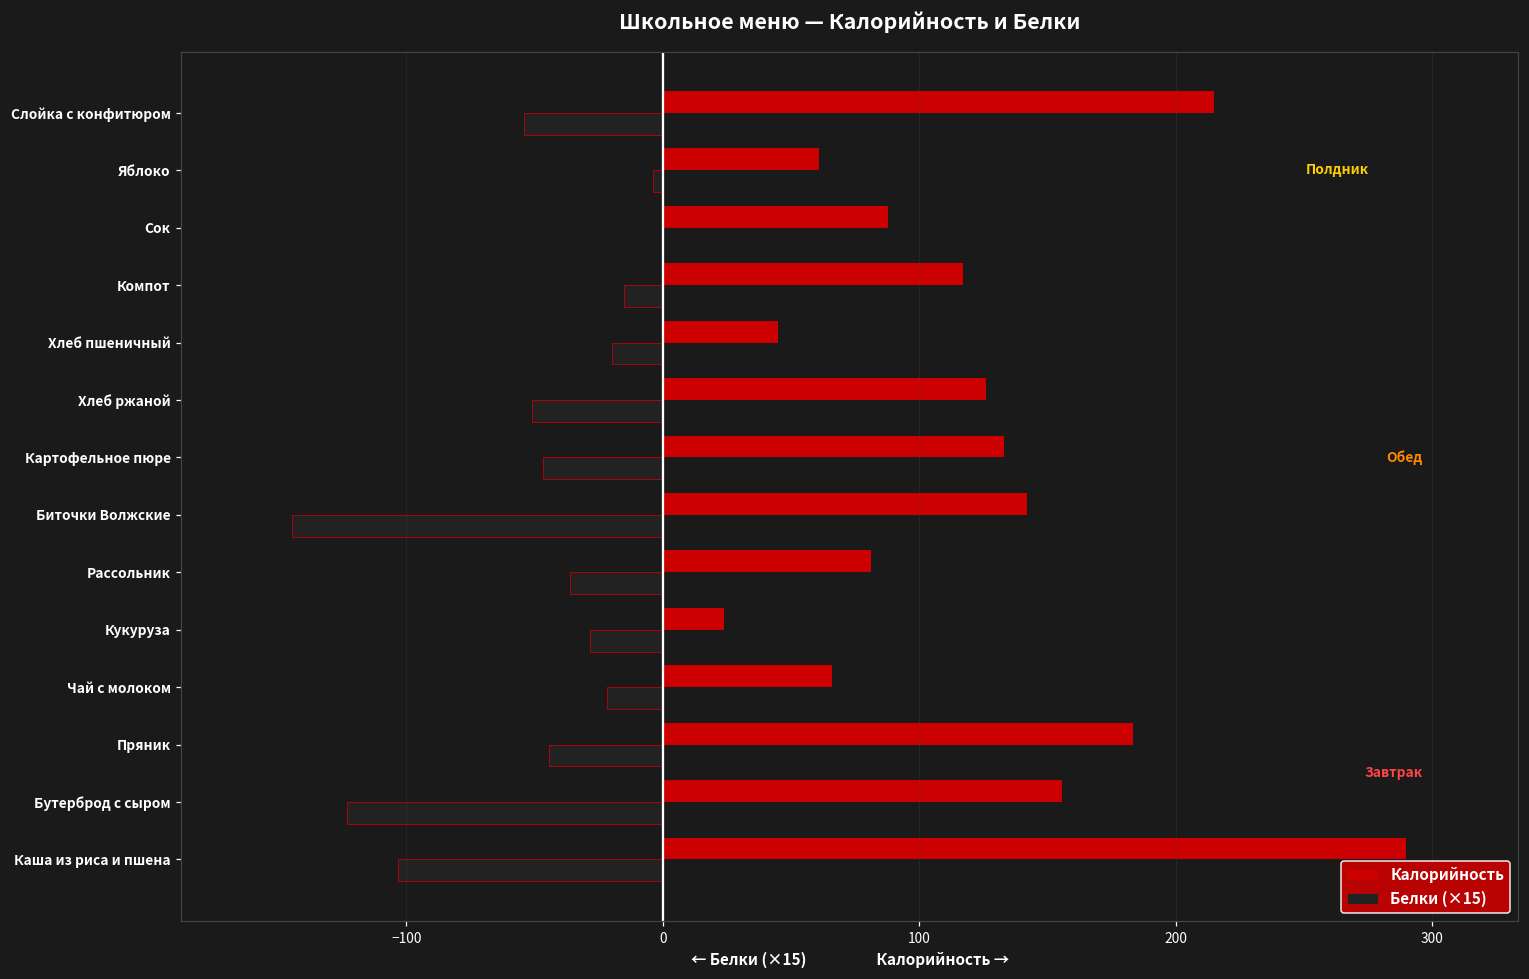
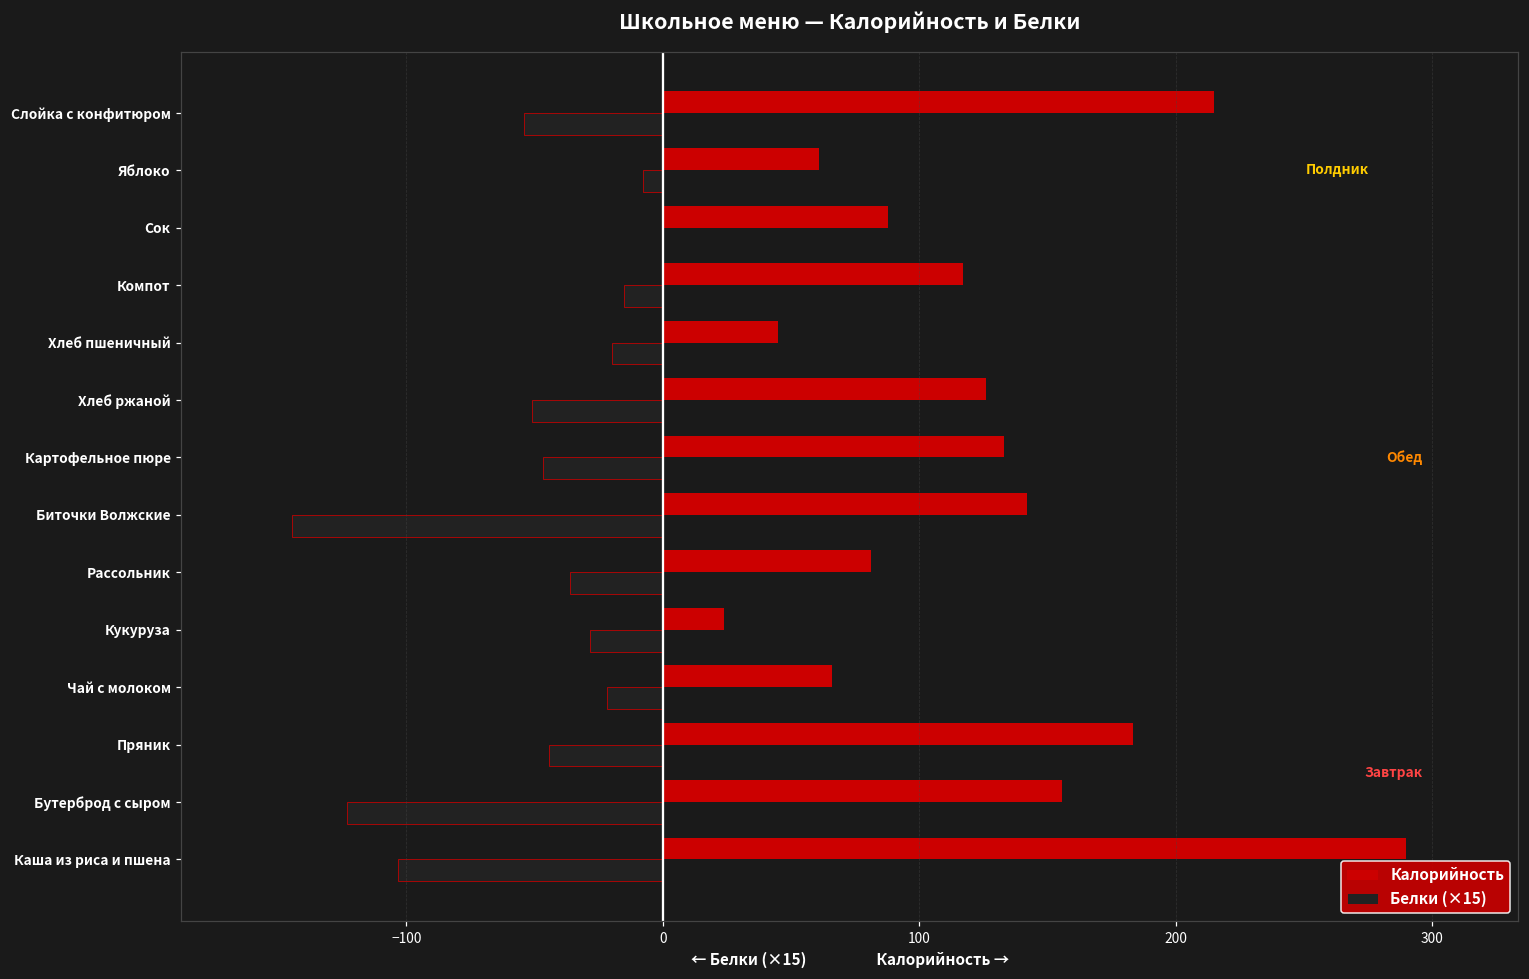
  {
    "Калорийность": {
      "Слойка с конфитюром": 215,
      "Яблоко": 61,
      "Сок": 88,
      "Компот": 117,
      "Хлеб пшеничный": 45,
      "Хлеб ржаной": 126,
      "Картофельное пюре": 133,
      "Биточки Волжские": 142,
      "Рассольник": 81,
      "Кукуруза": 24,
      "Чай с молоком": 66,
      "Пряник": 183,
      "Бутерброд с сыром": 156,
      "Каша из риса и пшена": 290
    },
    "Белки (×15)": {
      "Слойка с конфитюром": -54,
-     "Яблоко": -4,
+     "Яблоко": -8,
      "Сок": 0,
      "Компот": -15,
      "Хлеб пшеничный": -20,
      "Хлеб ржаной": -51,
      "Картофельное пюре": -47,
      "Биточки Волжские": -144,
      "Рассольник": -36,
      "Кукуруза": -29,
      "Чай с молоком": -22,
      "Пряник": -44,
      "Бутерброд с сыром": -123,
      "Каша из риса и пшена": -103
    }
  }
